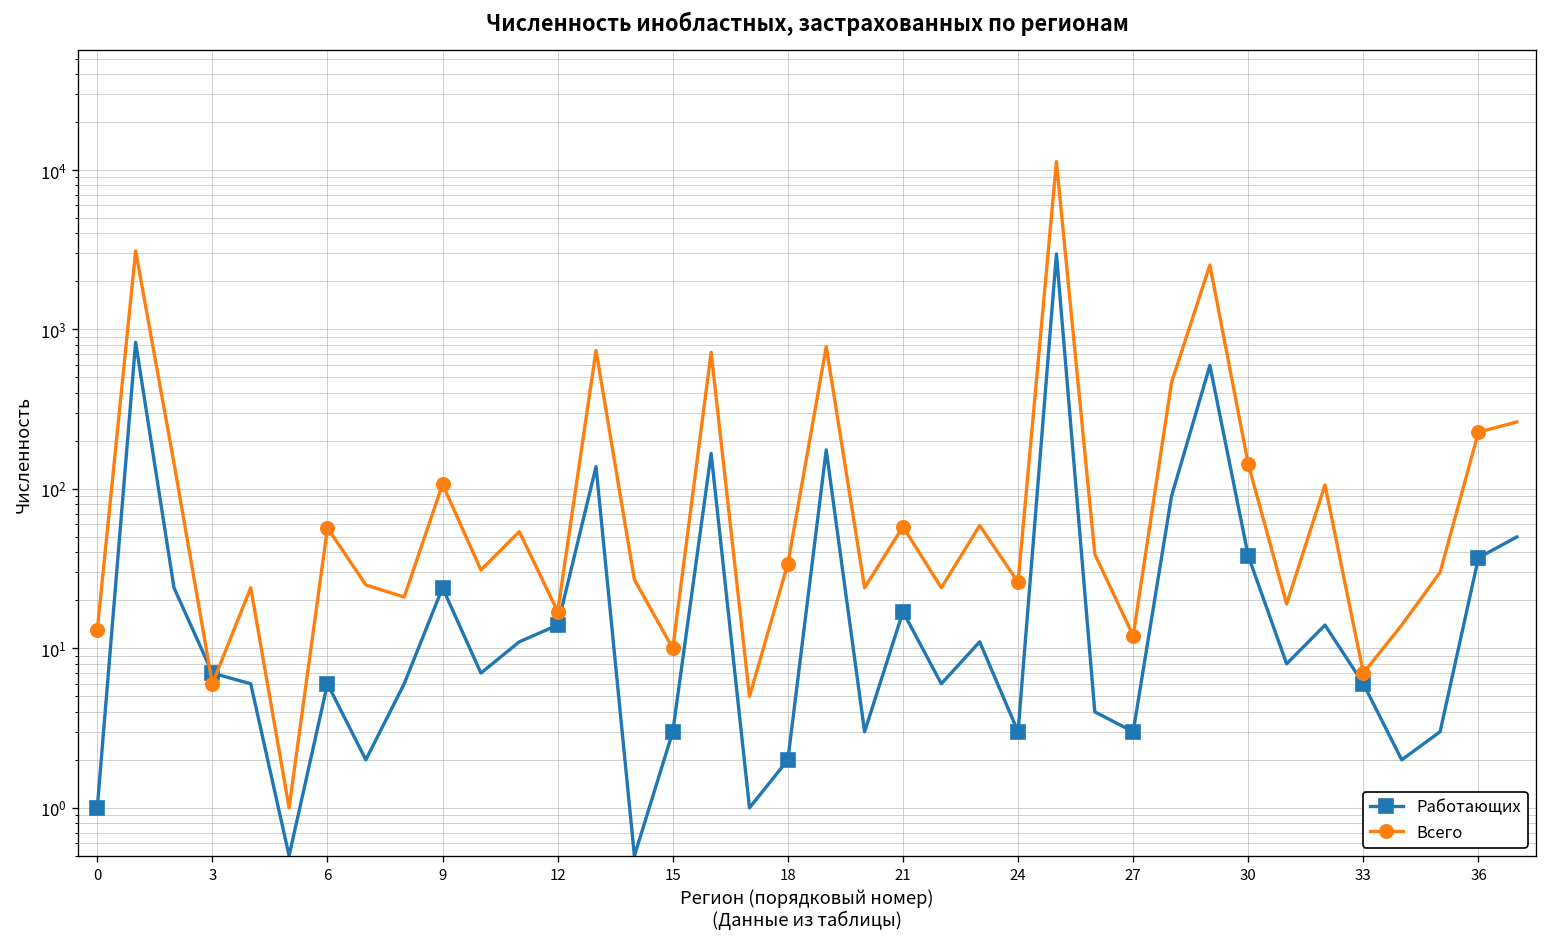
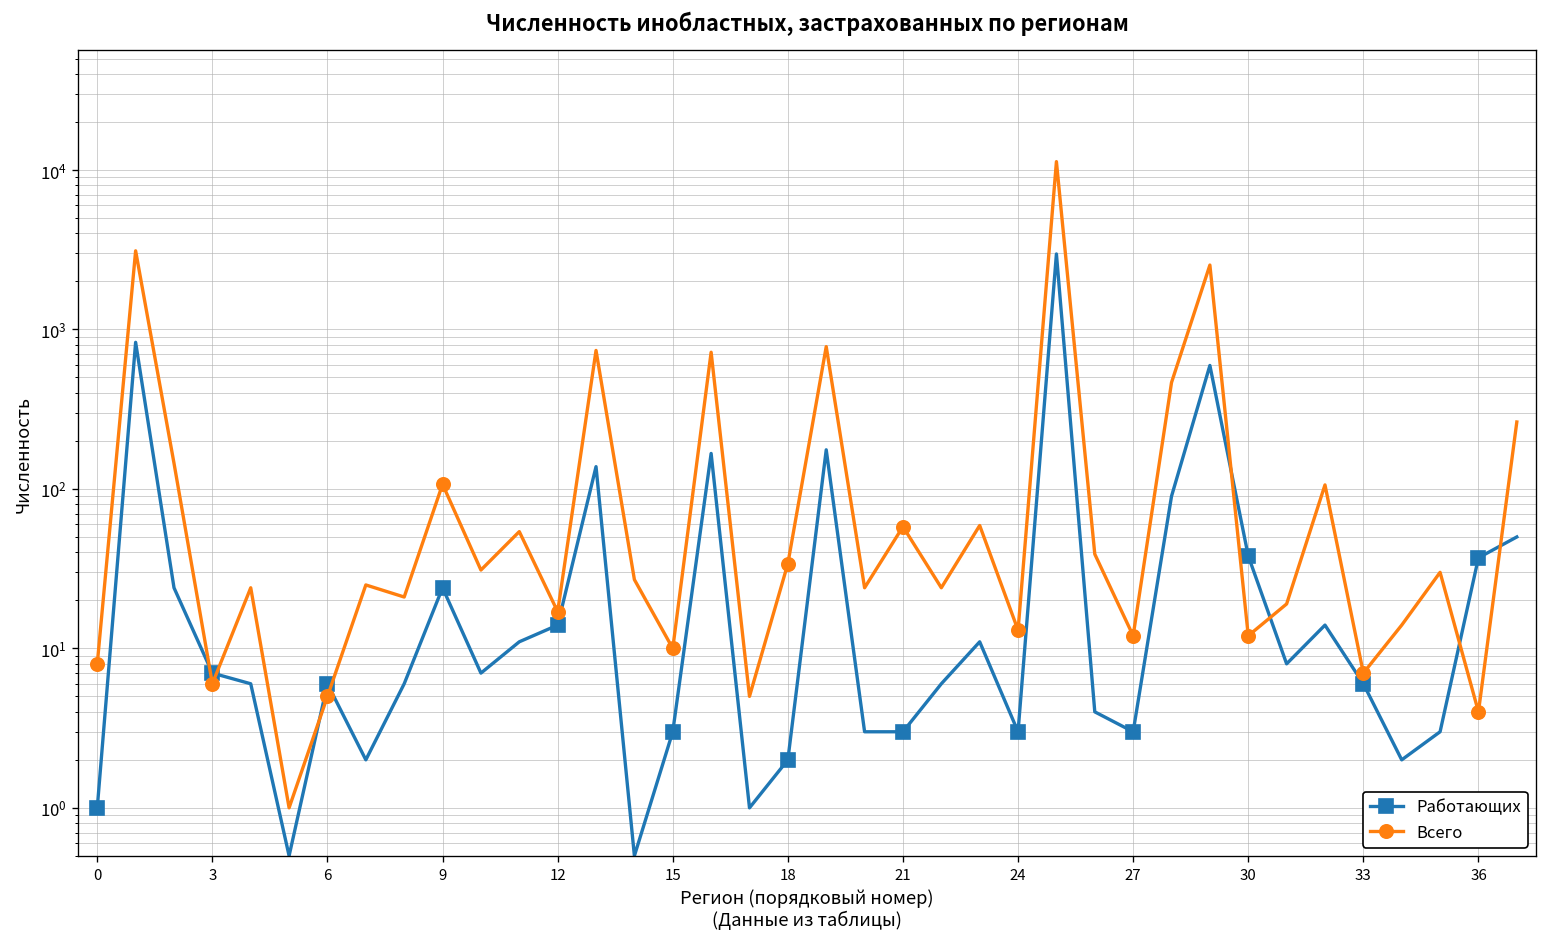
  {
    "Работающих": {
      "0": 1,
      "3": 7,
      "6": 6,
      "9": 24,
      "12": 14,
      "15": 3,
      "18": 2,
-     "21": 17,
+     "21": 3,
      "24": 3,
      "27": 3,
      "30": 38,
      "33": 6,
      "36": 37
    },
    "Всего": {
-     "0": 13,
+     "0": 8,
      "3": 6,
-     "6": 57,
+     "6": 5,
      "9": 110,
      "12": 17,
      "15": 10,
      "18": 34,
      "21": 60,
-     "24": 26,
+     "24": 13,
      "27": 12,
-     "30": 140,
+     "30": 12,
      "33": 7,
-     "36": 230
+     "36": 4
    }
  }
